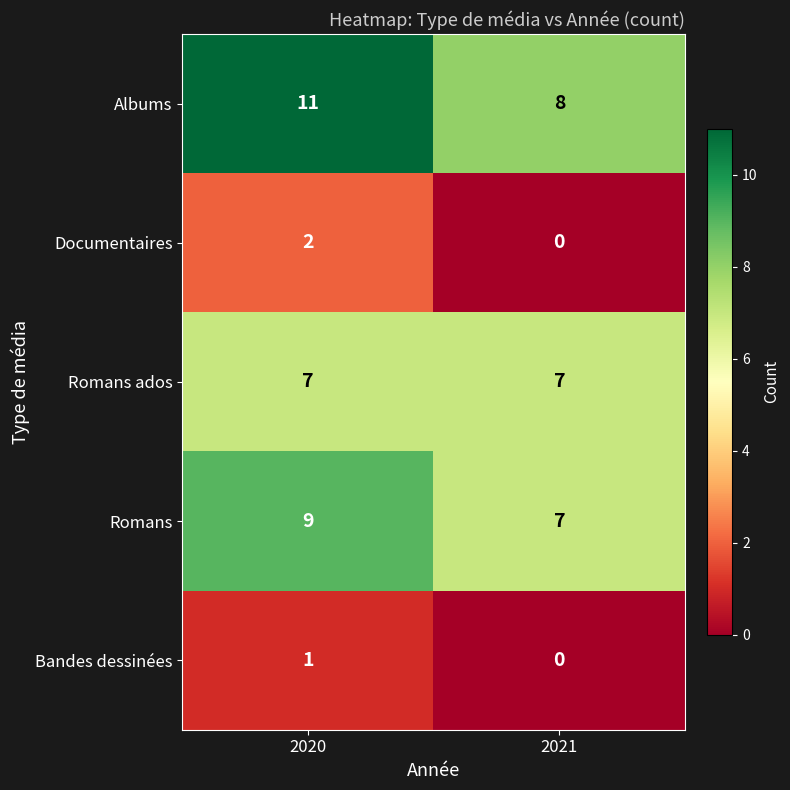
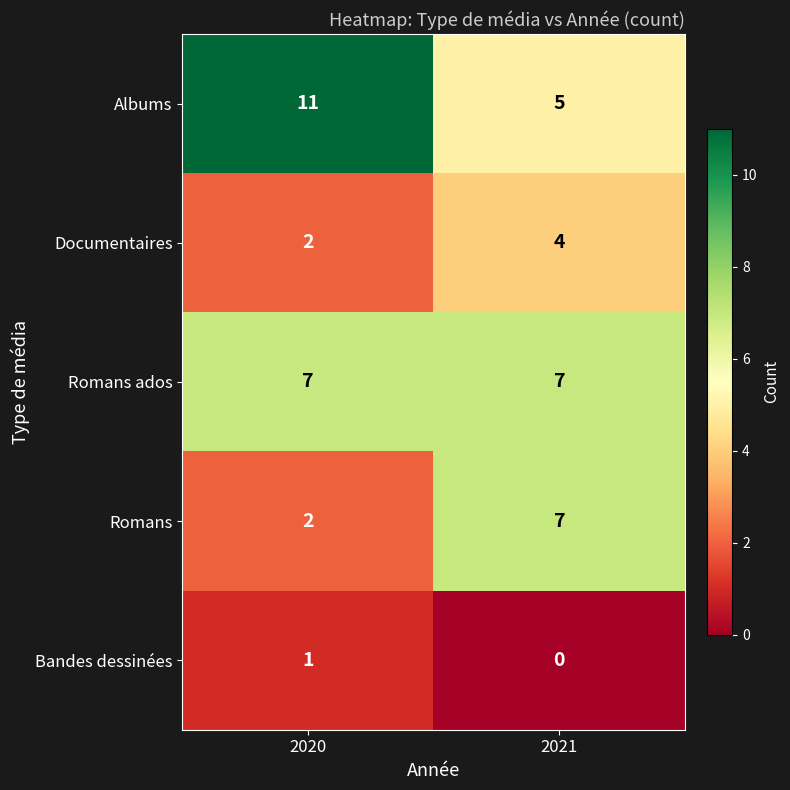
  {
    "Albums": {
      "2020": 11,
-     "2021": 8
+     "2021": 5
    },
    "Documentaires": {
      "2020": 2,
-     "2021": 0
+     "2021": 4
    },
    "Romans ados": {
      "2020": 7,
      "2021": 7
    },
    "Romans": {
-     "2020": 9,
+     "2020": 2,
      "2021": 7
    },
    "Bandes dessinées": {
      "2020": 1,
      "2021": 0
    }
  }
